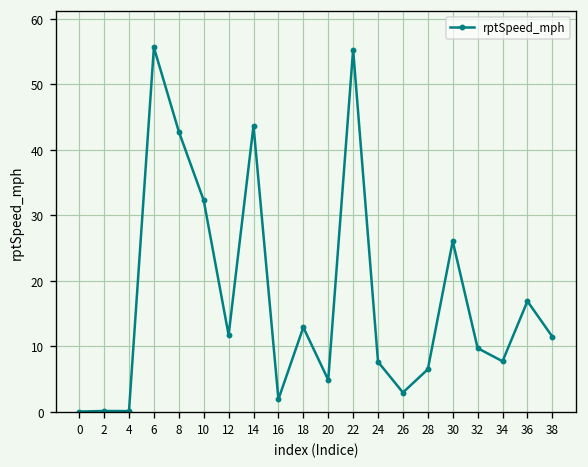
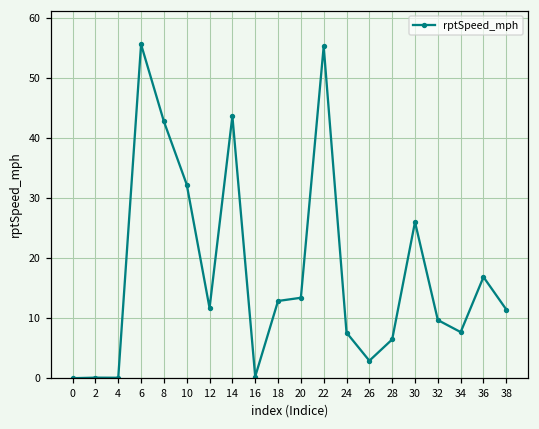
  {
    "0": 0,
    "2": 0,
    "4": 0,
    "6": 56,
    "8": 43,
    "10": 32,
    "12": 12,
    "14": 44,
-   "16": 2,
+   "16": 0,
    "18": 13,
-   "20": 5,
+   "20": 13,
    "22": 55,
    "24": 8,
    "26": 3,
    "28": 6,
    "30": 26,
    "32": 10,
    "34": 8,
    "36": 17,
    "38": 11
  }
